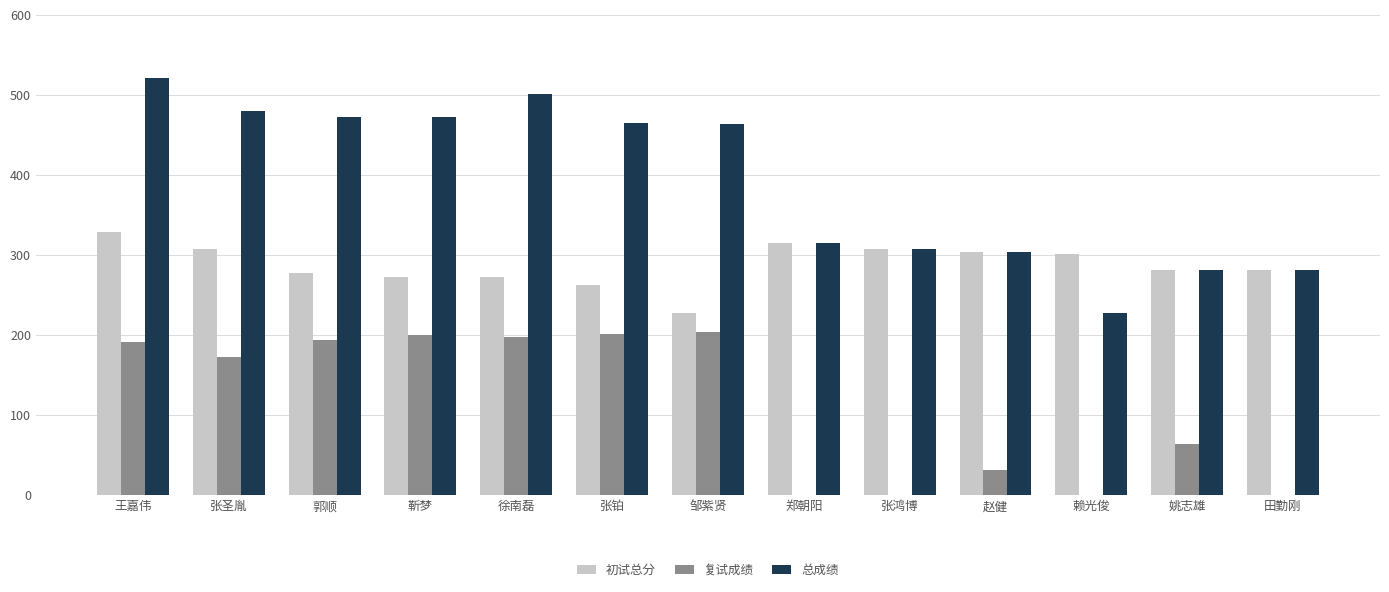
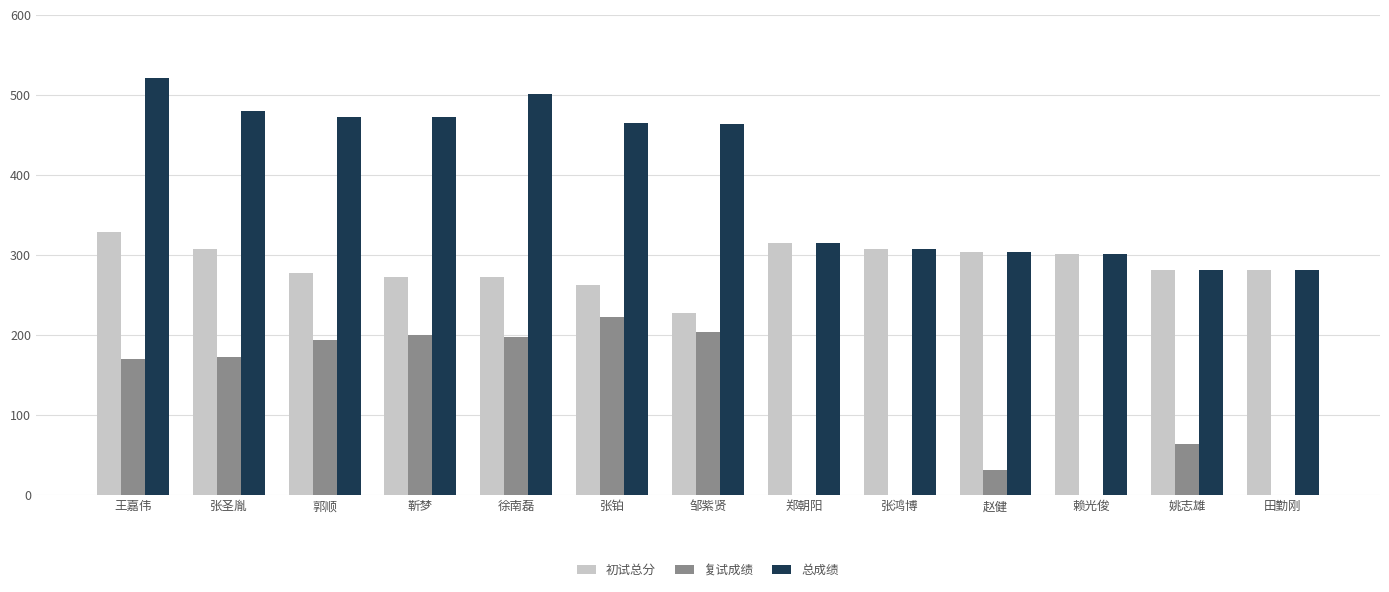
  {
    "初试总分": {
      "王嘉伟": 330,
      "张圣胤": 310,
      "郭顺": 280,
      "靳梦": 270,
      "徐南磊": 270,
      "张铂": 260,
      "邹紫贤": 230,
      "郑朝阳": 320,
      "张鸿博": 310,
      "赵健": 300,
      "赖光俊": 300,
      "姚志雄": 280,
      "田勤刚": 280
    },
    "复试成绩": {
-     "王嘉伟": 190,
+     "王嘉伟": 170,
      "张圣胤": 170,
      "郭顺": 190,
      "靳梦": 200,
      "徐南磊": 200,
-     "张铂": 200,
+     "张铂": 220,
      "邹紫贤": 200,
      "郑朝阳": 0,
      "张鸿博": 0,
      "赵健": 30,
      "赖光俊": 0,
      "姚志雄": 60,
      "田勤刚": 0
    },
    "总成绩": {
      "王嘉伟": 520,
      "张圣胤": 480,
      "郭顺": 470,
      "靳梦": 470,
      "徐南磊": 500,
      "张铂": 460,
      "邹紫贤": 460,
      "郑朝阳": 320,
      "张鸿博": 310,
      "赵健": 300,
-     "赖光俊": 230,
+     "赖光俊": 300,
      "姚志雄": 280,
      "田勤刚": 280
    }
  }
